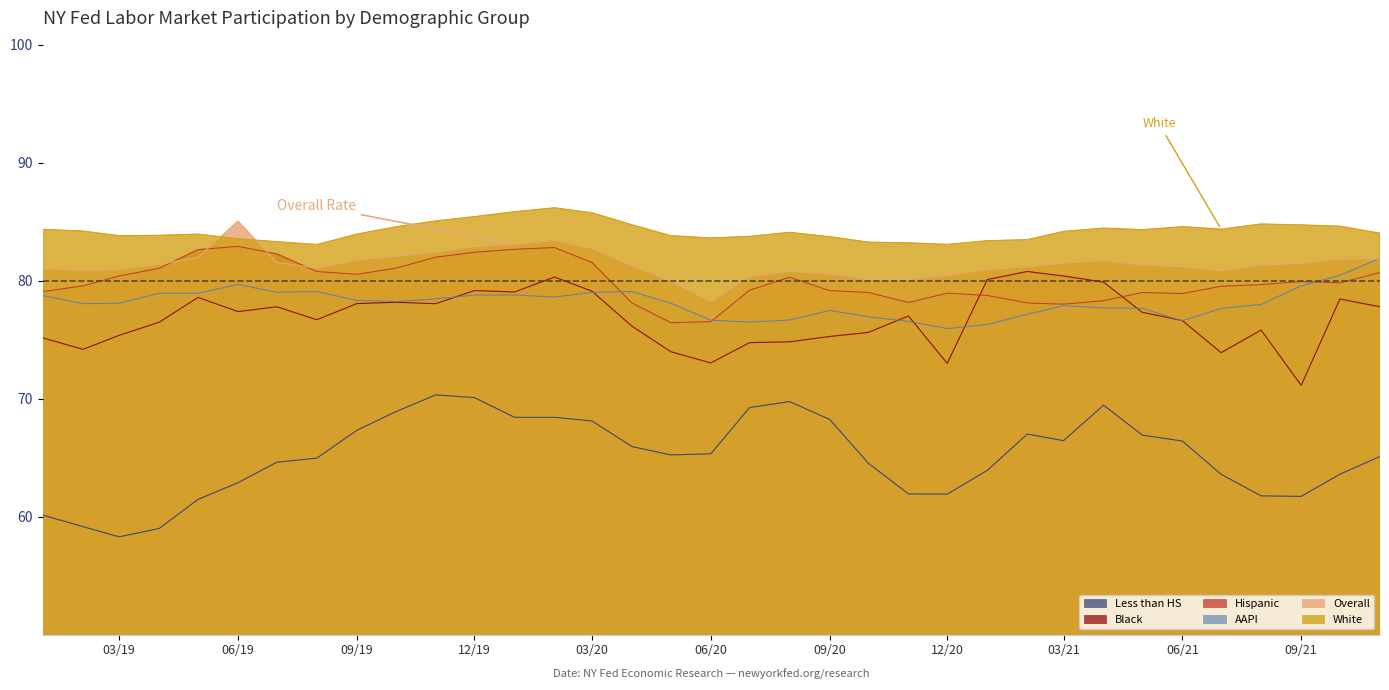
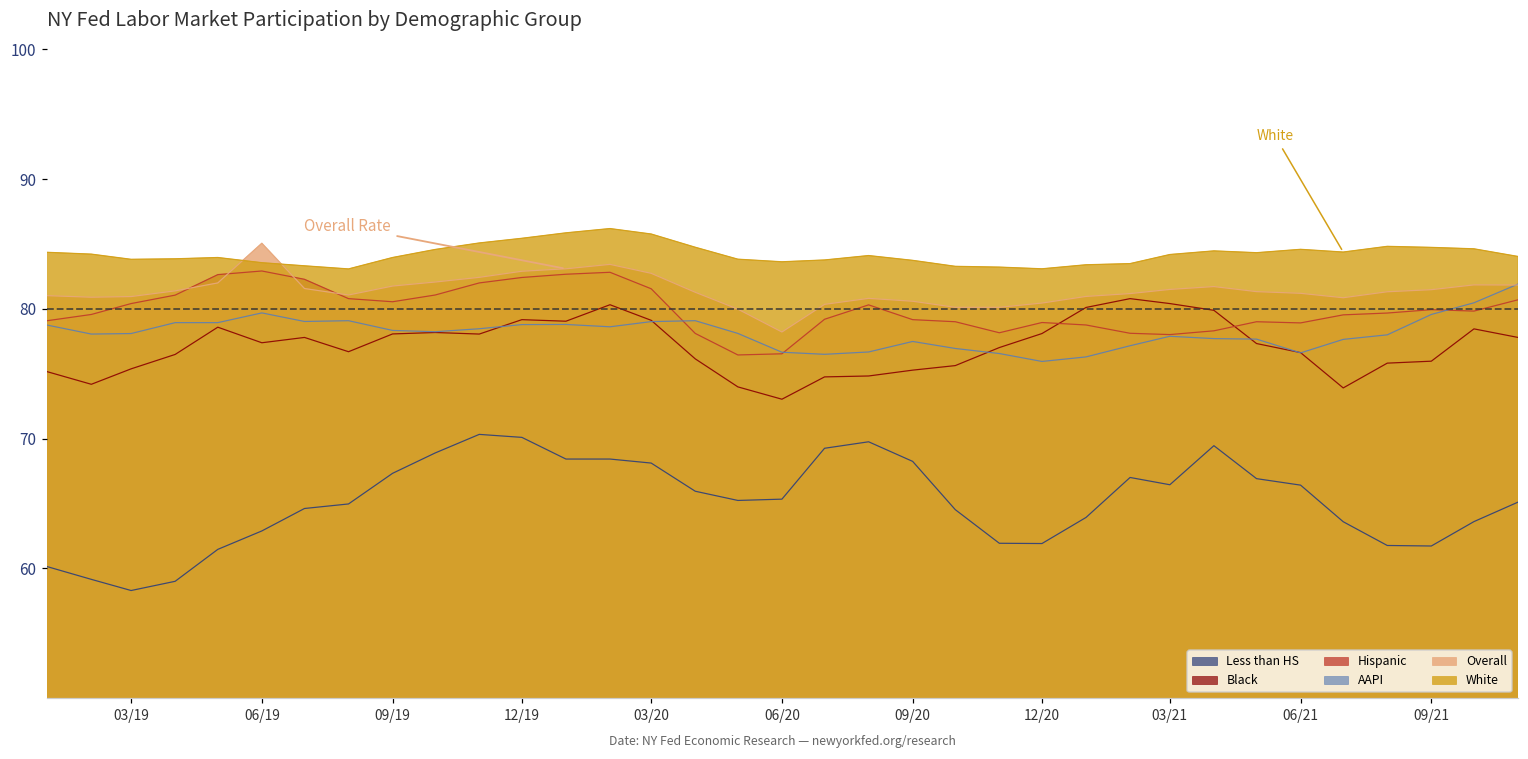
  {
    "Less than HS": {
      "03/19": 58.3,
      "06/19": 62.9,
      "09/19": 67.3,
      "12/19": 70.1,
      "03/20": 68.1,
      "06/20": 65.3,
      "09/20": 68.3,
      "12/20": 61.9,
      "03/21": 66.5,
      "06/21": 66.4,
      "09/21": 61.7
    },
    "Black": {
      "03/19": 75.4,
      "06/19": 77.4,
      "09/19": 78.1,
      "12/19": 79.2,
      "06/20": 73.0,
      "09/20": 75.3,
-     "12/20": 73.0,
+     "12/20": 78.1,
      "03/21": 80.4,
-     "09/21": 71.1
+     "09/21": 76.0
    },
    "Hispanic": {
      "03/19": 80.4,
      "06/19": 82.9,
      "09/19": 80.6,
      "12/19": 82.4,
      "03/20": 81.6,
      "09/20": 79.2,
      "12/20": 79.0,
      "06/21": 78.9,
      "09/21": 79.9
    },
    "AAPI": {
      "03/19": 78.1,
      "06/19": 79.7,
      "09/19": 78.3,
      "12/19": 78.8,
      "09/20": 77.5,
      "12/20": 76.0,
      "09/21": 79.6
    },
    "Overall": {
      "03/19": 81.0,
      "06/19": 85.1,
      "09/19": 81.8,
      "12/19": 82.9,
      "03/20": 82.7,
      "06/20": 78.2,
      "09/20": 80.6,
      "12/20": 80.5,
      "03/21": 81.5,
      "06/21": 81.2,
      "09/21": 81.5
    },
    "White": {
      "03/19": 83.8,
      "06/19": 83.6,
      "09/19": 84.0,
      "12/19": 85.4,
      "03/20": 85.8,
      "06/20": 83.6,
      "09/20": 83.7,
      "12/20": 83.1,
      "03/21": 84.2,
      "06/21": 84.6,
      "09/21": 84.7
    }
  }
